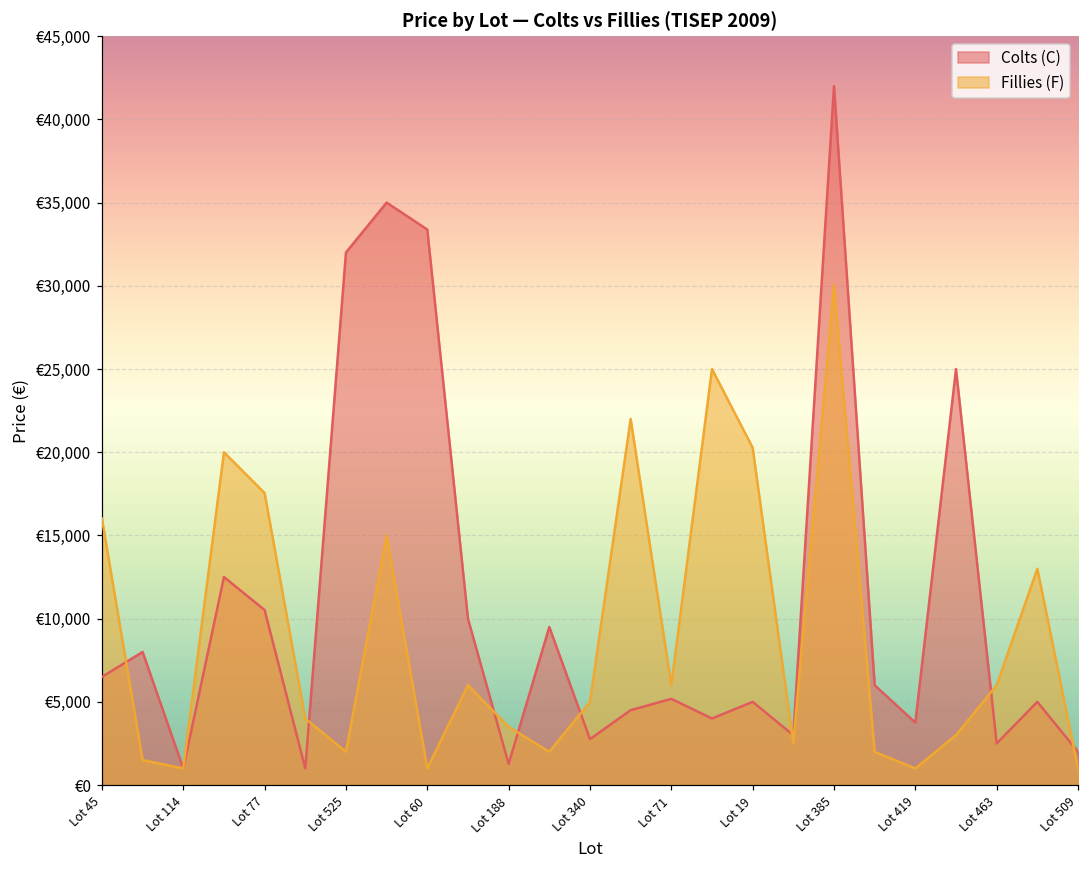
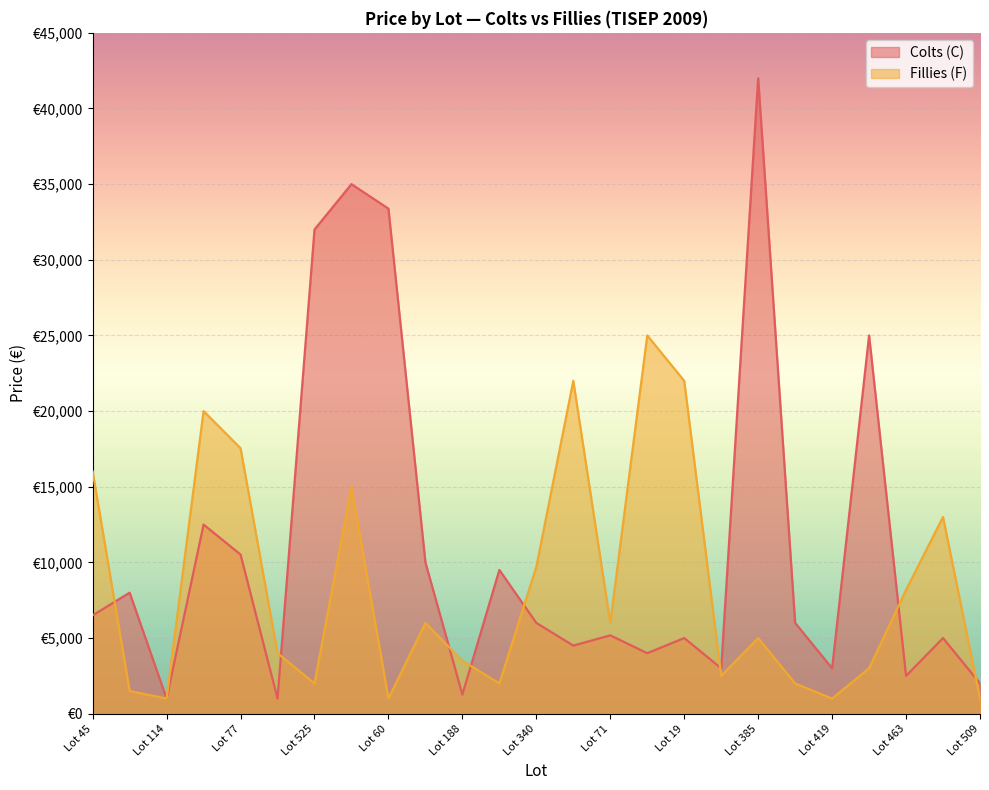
  {
    "Colts (C)": {
      "Lot 45": "€6,500",
      "Lot 77": "€10,500",
      "Lot 525": "€32,000",
      "Lot 60": "€33,400",
      "Lot 188": "€1,300",
-     "Lot 340": "€2,800",
+     "Lot 340": "€6,000",
      "Lot 71": "€5,200",
      "Lot 19": "€5,000",
      "Lot 385": "€42,000",
-     "Lot 419": "€3,800",
+     "Lot 419": "€3,000",
      "Lot 463": "€2,500",
      "Lot 509": "€2,000"
    },
    "Fillies (F)": {
      "Lot 45": "€16,000",
      "Lot 77": "€17,500",
      "Lot 525": "€2,000",
      "Lot 60": "€1,000",
      "Lot 188": "€3,500",
-     "Lot 340": "€5,000",
+     "Lot 340": "€9,700",
      "Lot 71": "€6,000",
-     "Lot 19": "€20,300",
-     "Lot 385": "€30,100",
+     "Lot 19": "€22,000",
+     "Lot 385": "€5,000",
      "Lot 419": "€1,000",
-     "Lot 463": "€6,000",
+     "Lot 463": "€8,200",
      "Lot 509": "€1,000"
    }
  }
